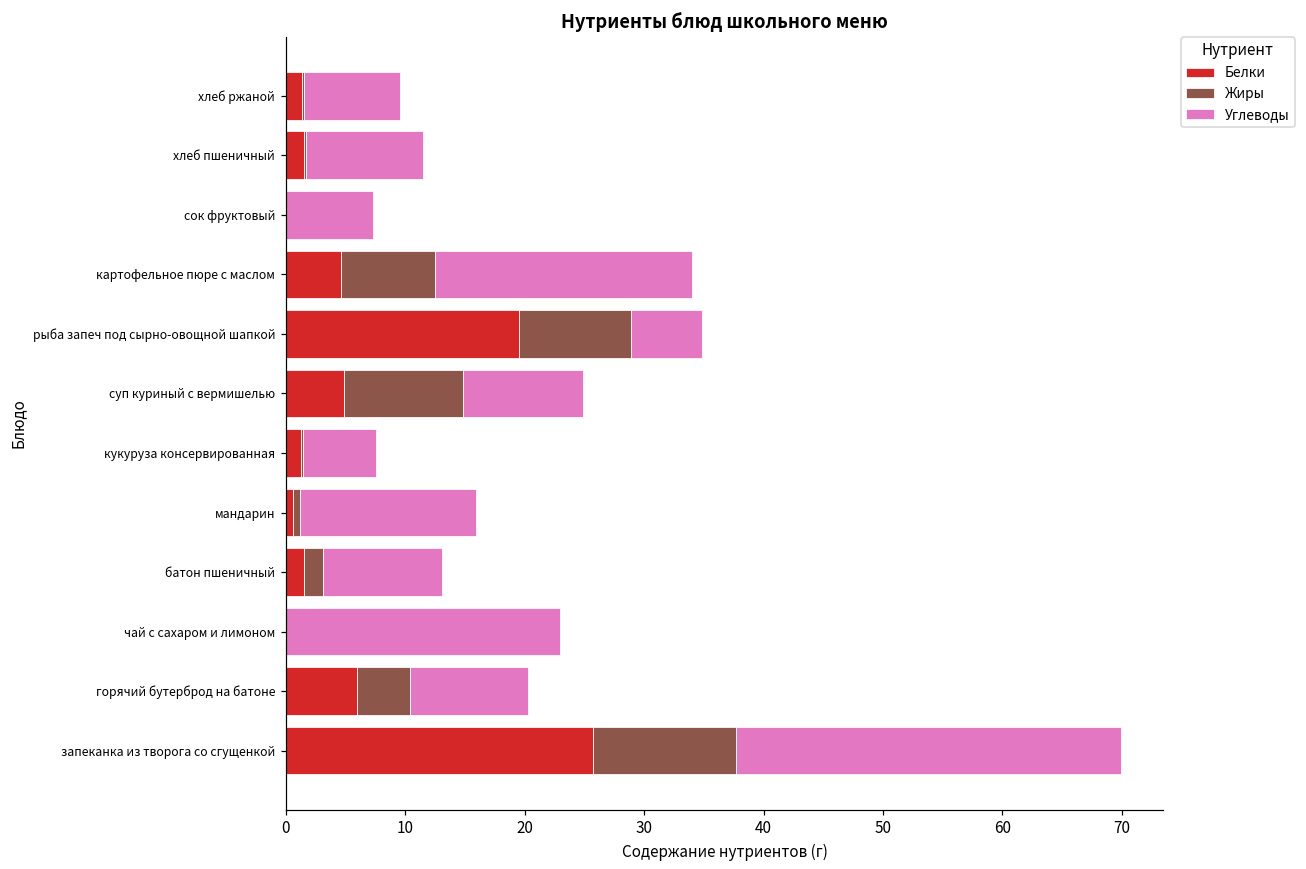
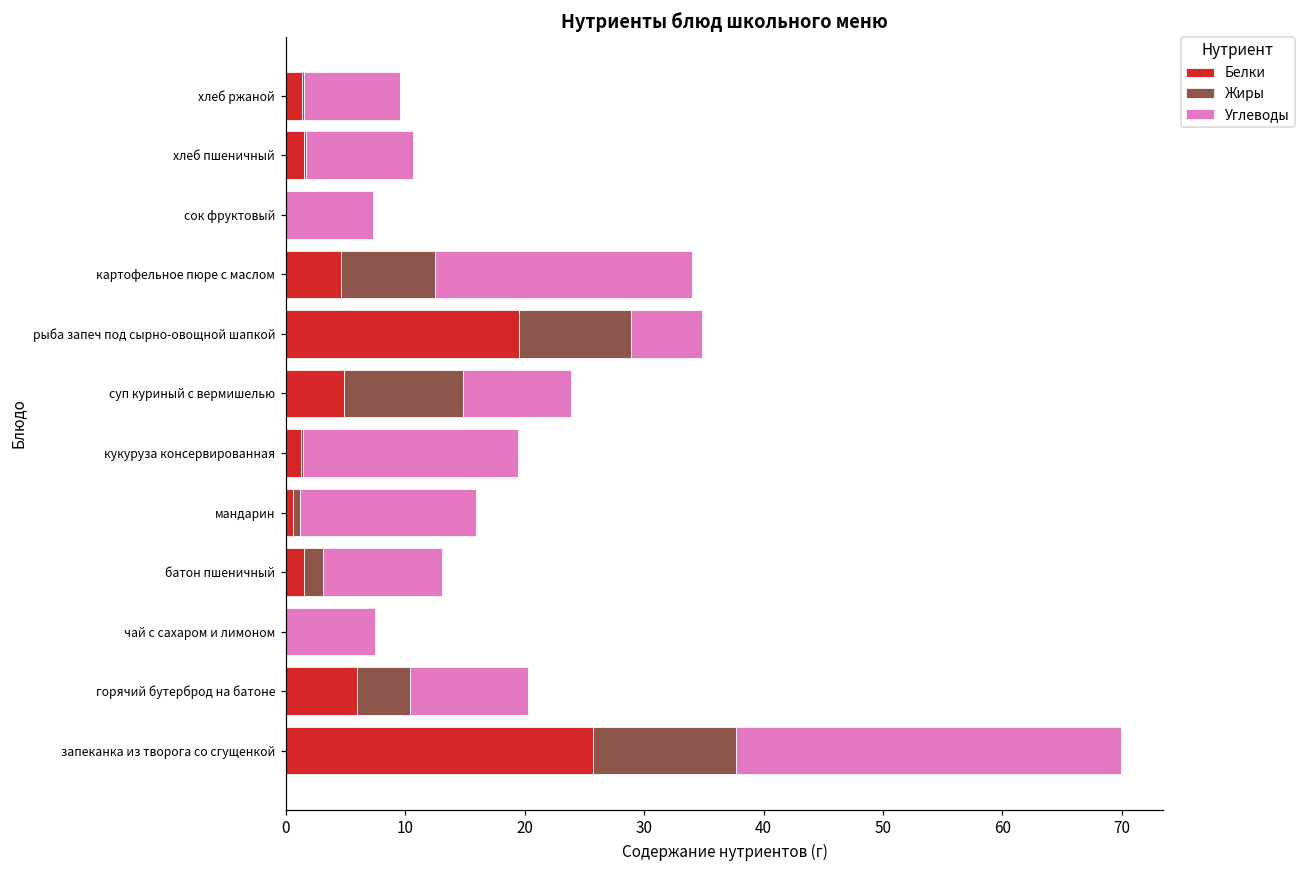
  {
    "Белки": {
      "хлеб ржаной": 1.3,
      "хлеб пшеничный": 1.5,
      "сок фруктовый": 0.0,
      "картофельное пюре с маслом": 4.7,
      "рыба запеч под сырно-овощной шапкой": 19.5,
      "суп куриный с вермишелью": 4.9,
      "кукуруза консервированная": 1.2,
      "мандарин": 0.6,
      "батон пшеничный": 1.5,
      "горячий бутерброд на батоне": 6.0,
      "запеканка из творога со сгущенкой": 25.7
    },
    "Жиры": {
      "хлеб ржаной": 0.2,
      "сок фруктовый": 0.0,
      "картофельное пюре с маслом": 7.8,
      "рыба запеч под сырно-овощной шапкой": 9.4,
      "суп куриный с вермишелью": 10.0,
      "мандарин": 0.6,
      "батон пшеничный": 1.6,
      "чай с сахаром и лимоном": 0.0,
      "горячий бутерброд на батоне": 4.4,
      "запеканка из творога со сгущенкой": 12.0
    },
    "Углеводы": {
      "хлеб ржаной": 8.0,
-     "хлеб пшеничный": 9.8,
+     "хлеб пшеничный": 9.0,
      "сок фруктовый": 7.3,
      "картофельное пюре с маслом": 21.6,
      "рыба запеч под сырно-овощной шапкой": 5.9,
-     "суп куриный с вермишелью": 10.0,
-     "кукуруза консервированная": 6.1,
+     "суп куриный с вермишелью": 9.0,
+     "кукуруза консервированная": 18.0,
      "мандарин": 14.7,
      "батон пшеничный": 10.0,
-     "чай с сахаром и лимоном": 22.9,
+     "чай с сахаром и лимоном": 7.4,
      "горячий бутерброд на батоне": 9.9,
      "запеканка из творога со сгущенкой": 32.3
    }
  }
